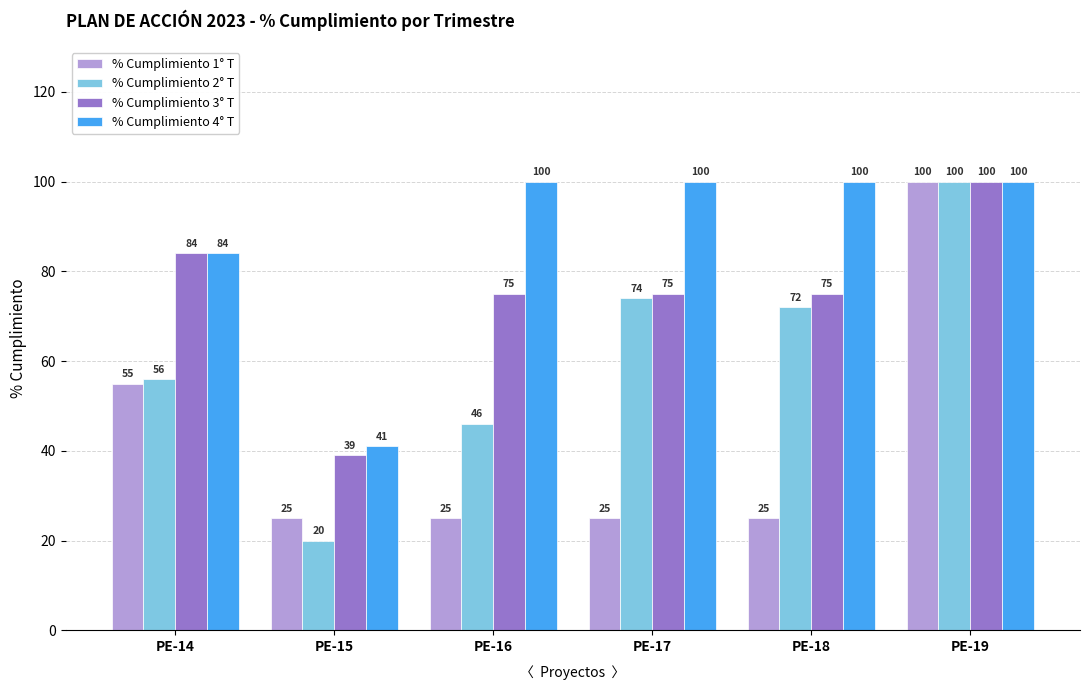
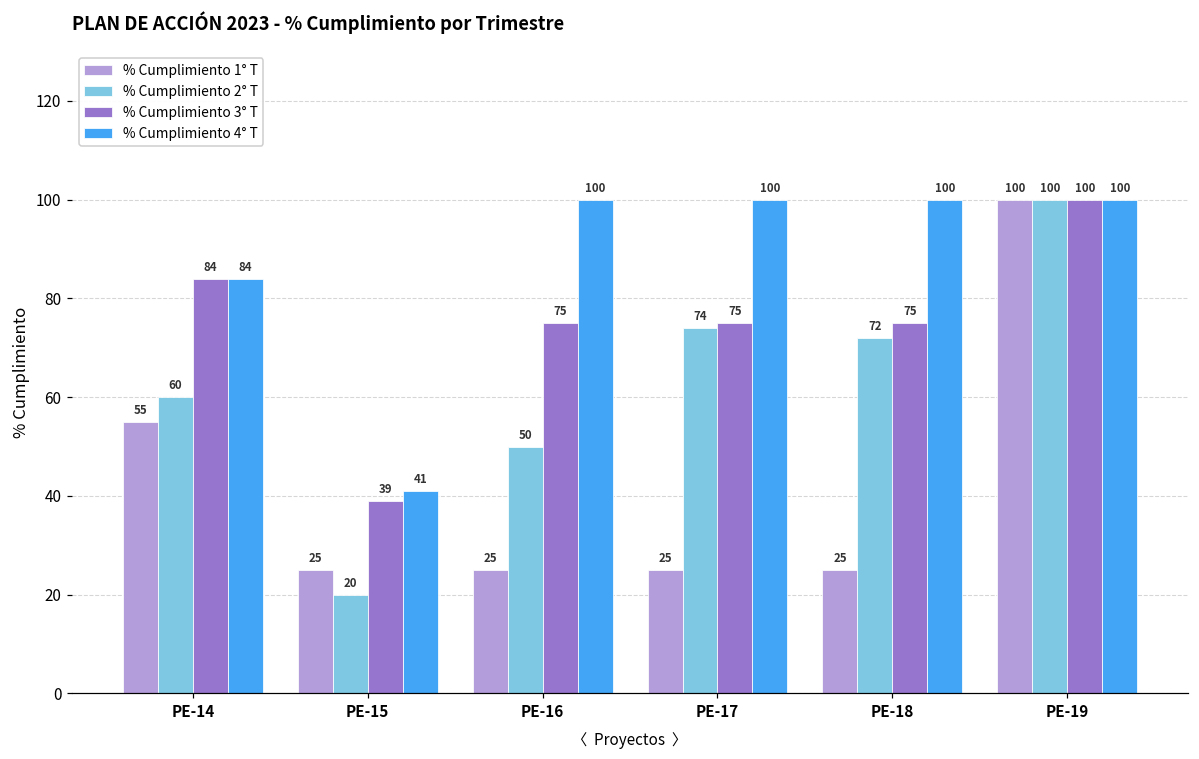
  {
    "% Cumplimiento 2° T": {
-     "PE-14": 56,
+     "PE-14": 60,
      "PE-15": 20,
-     "PE-16": 46,
+     "PE-16": 50,
      "PE-17": 74,
      "PE-18": 72,
      "PE-19": 100
    },
    "% Cumplimiento 4° T": {
      "PE-14": 84,
      "PE-15": 41,
      "PE-16": 100,
      "PE-17": 100,
      "PE-18": 100,
      "PE-19": 100
    }
  }
